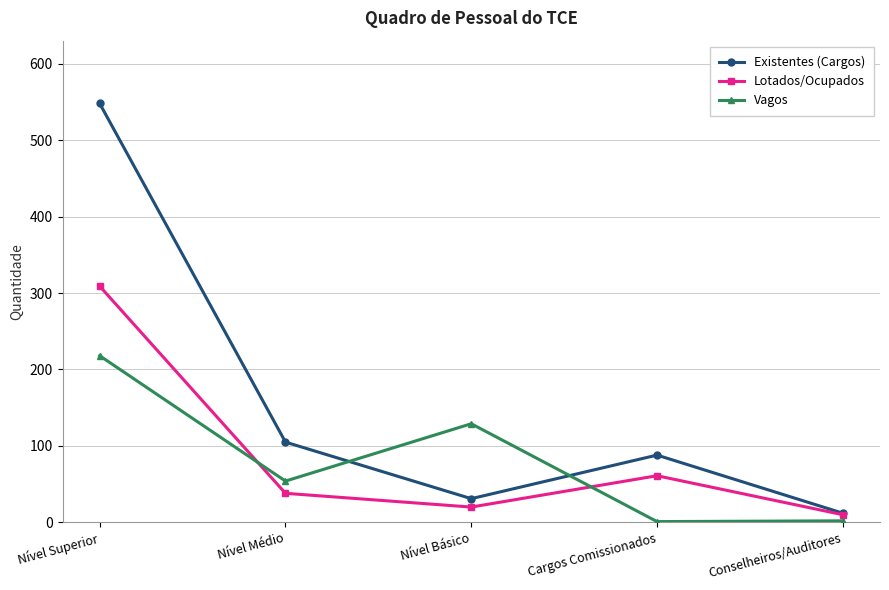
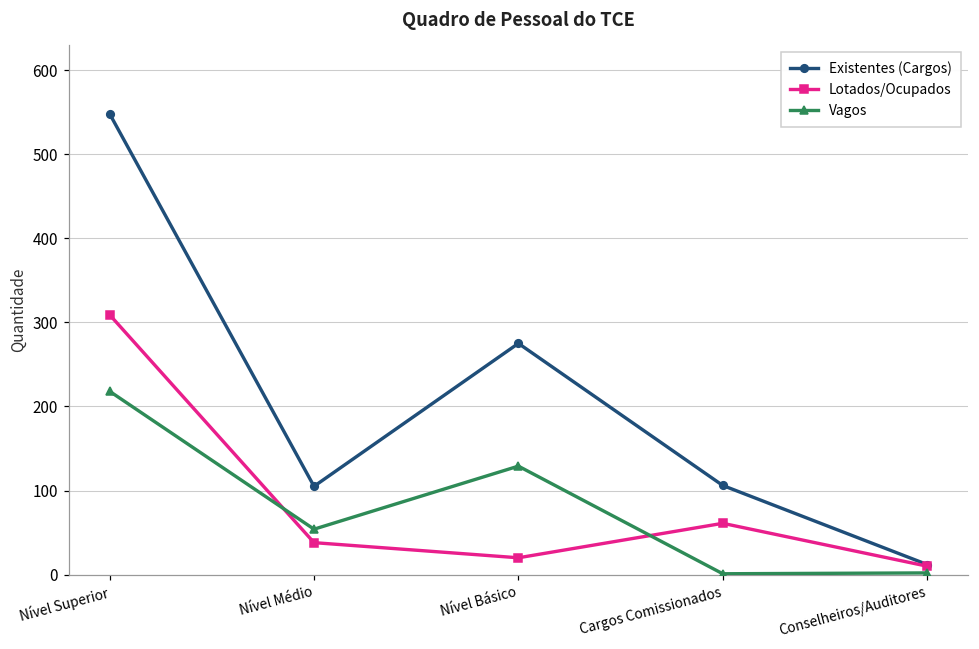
  {
    "Existentes (Cargos)": {
      "Nível Superior": 550,
      "Nível Médio": 110,
-     "Nível Básico": 30,
-     "Cargos Comissionados": 90
+     "Nível Básico": 280,
+     "Cargos Comissionados": 110
    },
    "Lotados/Ocupados": {
      "Nível Superior": 310,
      "Nível Médio": 40,
      "Nível Básico": 20,
      "Cargos Comissionados": 60
    },
    "Vagos": {
      "Nível Superior": 220,
      "Nível Médio": 50,
      "Nível Básico": 130,
      "Cargos Comissionados": 0,
      "Conselheiros/Auditores": 0
    }
  }
